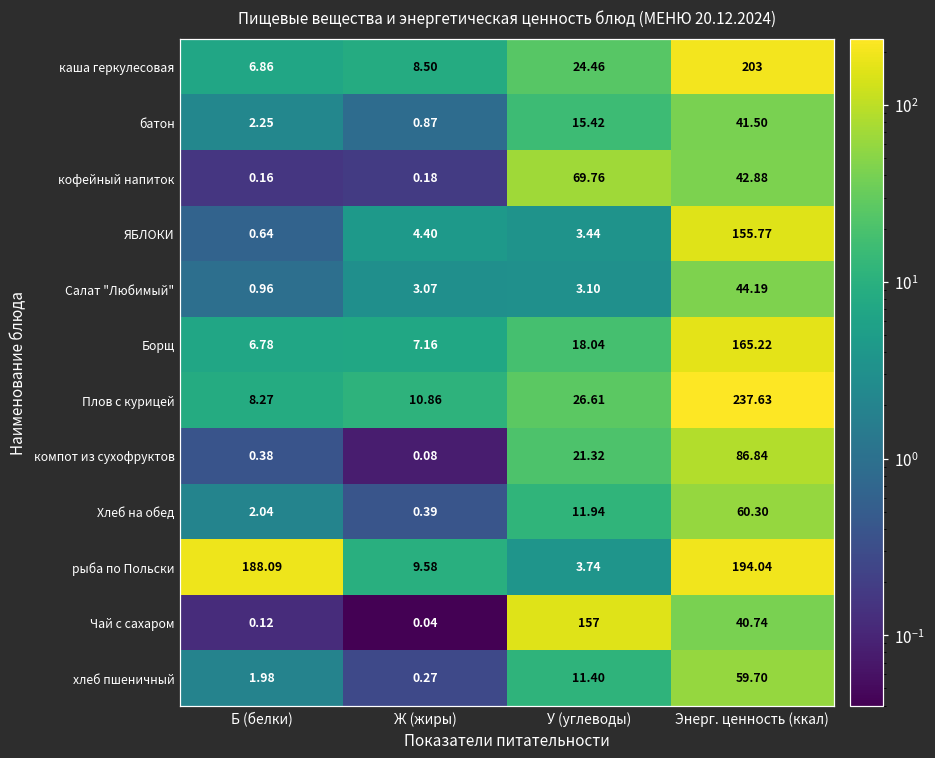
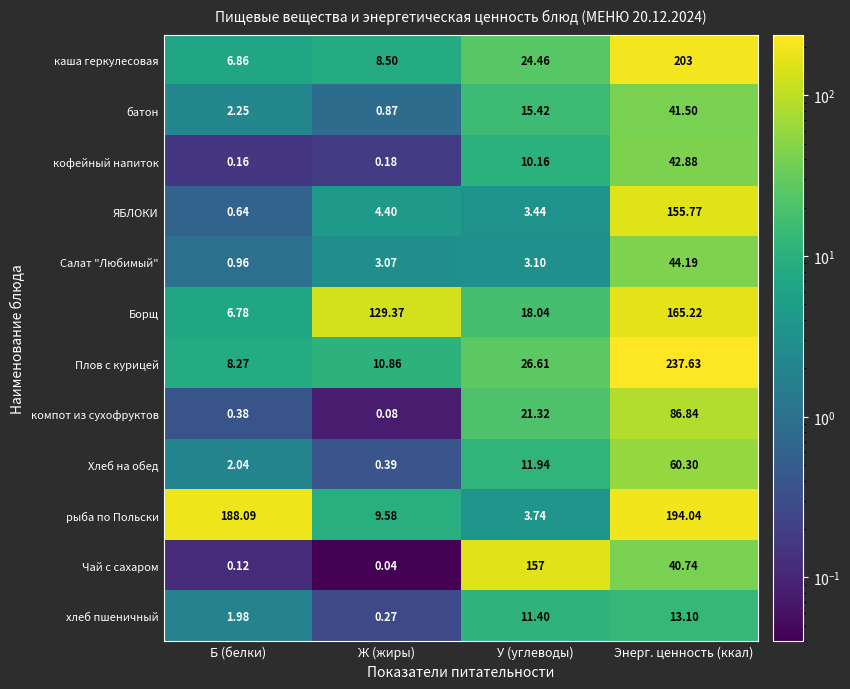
  {
    "каша геркулесовая": {
      "Б (белки)": 6.86,
      "Ж (жиры)": 8.50,
      "У (углеводы)": 24.46,
      "Энерг. ценность (ккал)": 203
    },
    "батон": {
      "Б (белки)": 2.25,
      "Ж (жиры)": 0.87,
      "У (углеводы)": 15.42,
      "Энерг. ценность (ккал)": 41.50
    },
    "кофейный напиток": {
      "Б (белки)": 0.16,
      "Ж (жиры)": 0.18,
-     "У (углеводы)": 69.76,
+     "У (углеводы)": 10.16,
      "Энерг. ценность (ккал)": 42.88
    },
    "ЯБЛОКИ": {
      "Б (белки)": 0.64,
      "Ж (жиры)": 4.40,
      "У (углеводы)": 3.44,
      "Энерг. ценность (ккал)": 155.77
    },
    "Салат \"Любимый\"": {
      "Б (белки)": 0.96,
      "Ж (жиры)": 3.07,
      "У (углеводы)": 3.10,
      "Энерг. ценность (ккал)": 44.19
    },
    "Борщ": {
      "Б (белки)": 6.78,
-     "Ж (жиры)": 7.16,
+     "Ж (жиры)": 129.37,
      "У (углеводы)": 18.04,
      "Энерг. ценность (ккал)": 165.22
    },
    "Плов с курицей": {
      "Б (белки)": 8.27,
      "Ж (жиры)": 10.86,
      "У (углеводы)": 26.61,
      "Энерг. ценность (ккал)": 237.63
    },
    "компот из сухофруктов": {
      "Б (белки)": 0.38,
      "Ж (жиры)": 0.08,
      "У (углеводы)": 21.32,
      "Энерг. ценность (ккал)": 86.84
    },
    "Хлеб на обед": {
      "Б (белки)": 2.04,
      "Ж (жиры)": 0.39,
      "У (углеводы)": 11.94,
      "Энерг. ценность (ккал)": 60.30
    },
    "рыба по Польски": {
      "Б (белки)": 188.09,
      "Ж (жиры)": 9.58,
      "У (углеводы)": 3.74,
      "Энерг. ценность (ккал)": 194.04
    },
    "Чай с сахаром": {
      "Б (белки)": 0.12,
      "Ж (жиры)": 0.04,
      "У (углеводы)": 157,
      "Энерг. ценность (ккал)": 40.74
    },
    "хлеб пшеничный": {
      "Б (белки)": 1.98,
      "Ж (жиры)": 0.27,
      "У (углеводы)": 11.40,
-     "Энерг. ценность (ккал)": 59.70
+     "Энерг. ценность (ккал)": 13.10
    }
  }
